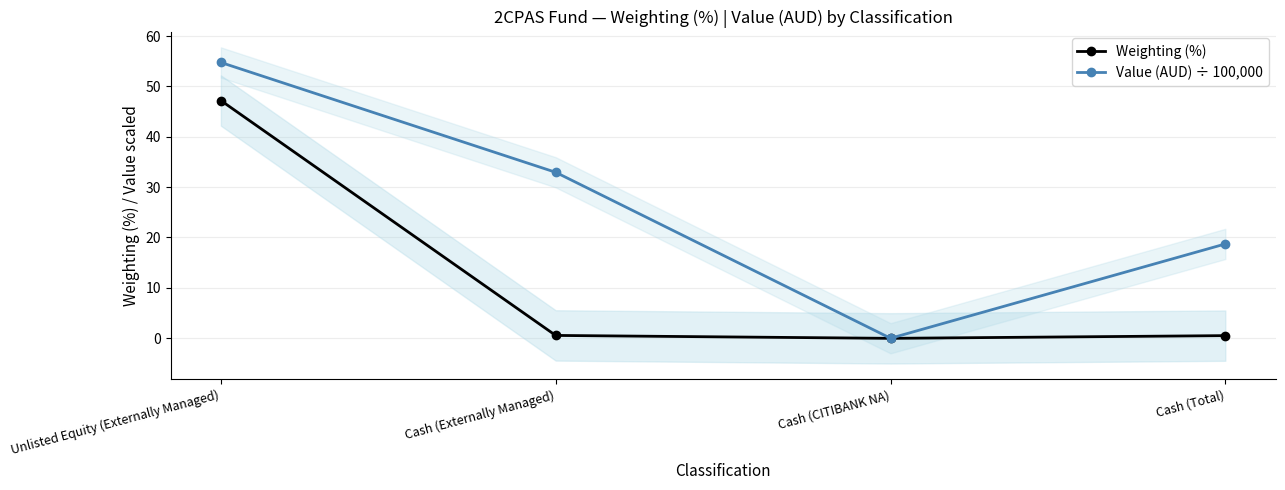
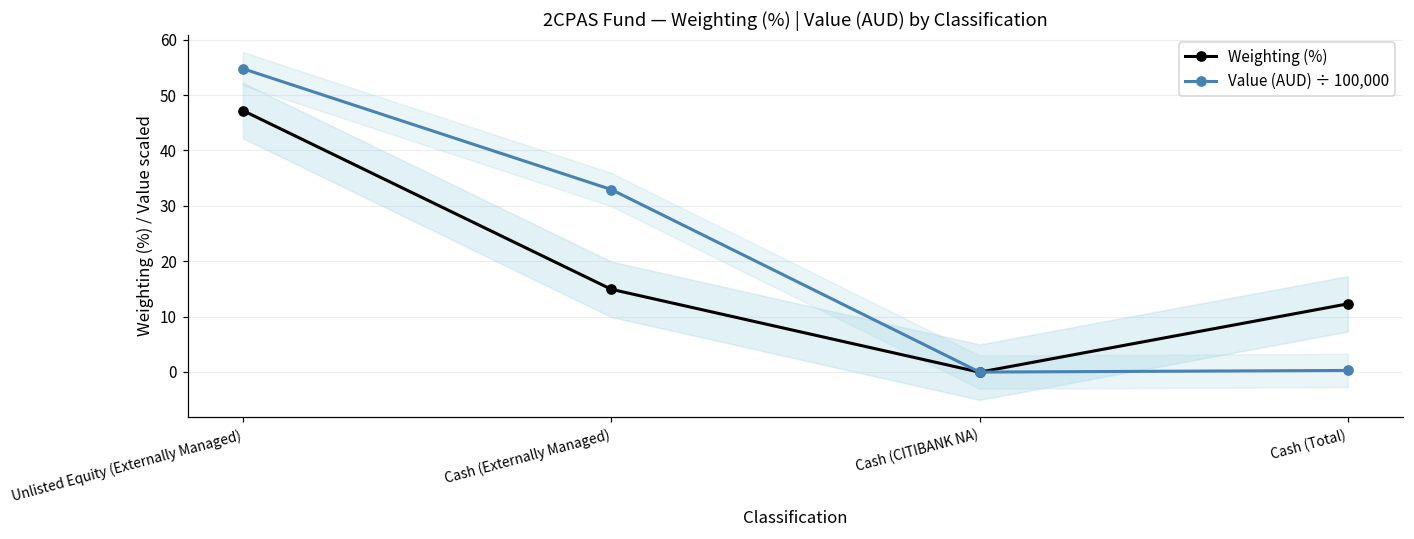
  {
    "Weighting (%)": {
      "Unlisted Equity (Externally Managed)": 47,
-     "Cash (Externally Managed)": 1,
-     "Cash (Total)": 1
+     "Cash (Externally Managed)": 15,
+     "Cash (Total)": 12
    },
    "Value (AUD) ÷ 100,000": {
      "Unlisted Equity (Externally Managed)": 55,
      "Cash (Externally Managed)": 33,
-     "Cash (Total)": 19
+     "Cash (Total)": 0
    }
  }
